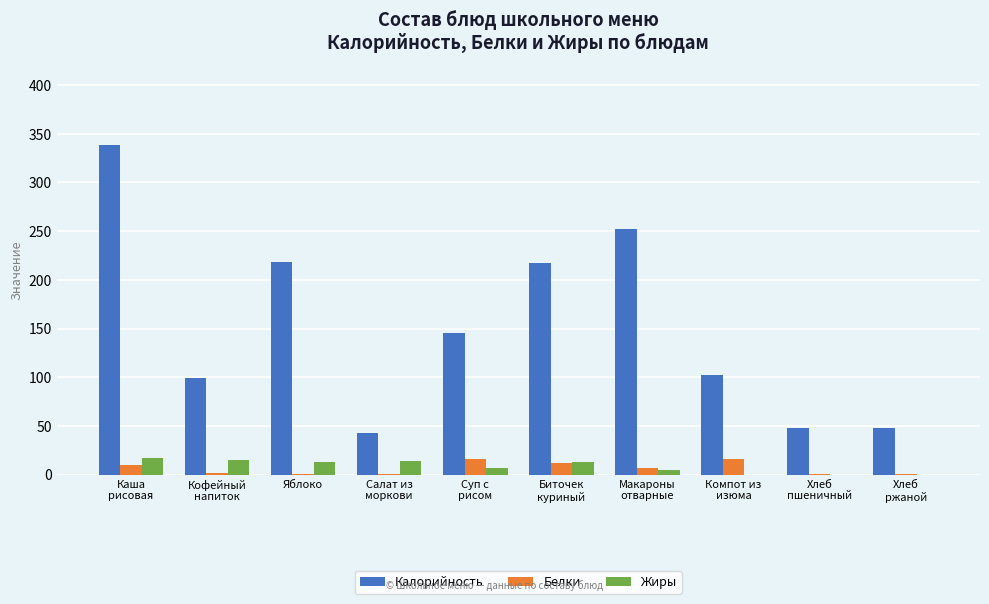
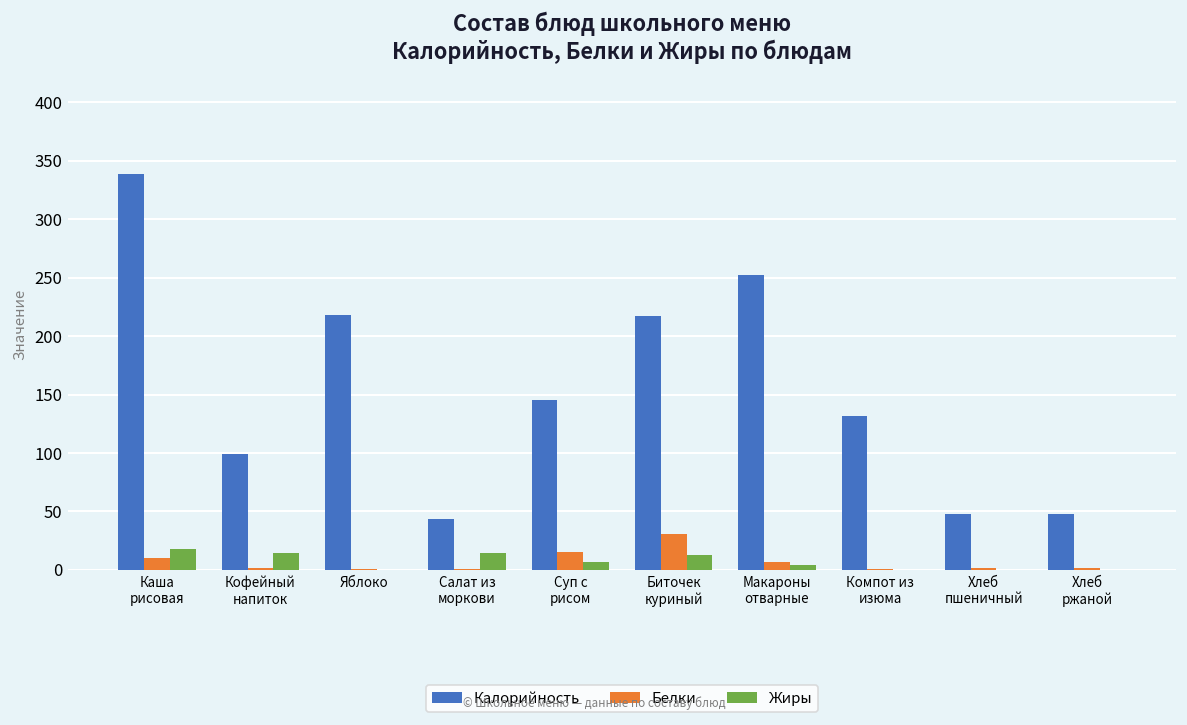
  {
    "Калорийность": {
      "Каша рисовая": 340,
      "Кофейный напиток": 100,
      "Яблоко": 220,
      "Салат из моркови": 40,
      "Суп с рисом": 150,
      "Биточек куриный": 220,
      "Макароны отварные": 250,
-     "Компот из изюма": 100,
+     "Компот из изюма": 130,
      "Хлеб пшеничный": 50,
      "Хлеб ржаной": 50
    },
    "Белки": {
      "Каша рисовая": 10,
      "Суп с рисом": 20,
-     "Биточек куриный": 10,
+     "Биточек куриный": 30,
      "Макароны отварные": 10,
-     "Компот из изюма": 20
+     "Компот из изюма": 0
    },
    "Жиры": {
      "Каша рисовая": 20,
      "Кофейный напиток": 10,
-     "Яблоко": 10,
+     "Яблоко": 0,
      "Салат из моркови": 10,
      "Суп с рисом": 10,
      "Биточек куриный": 10,
      "Макароны отварные": 0
    }
  }
